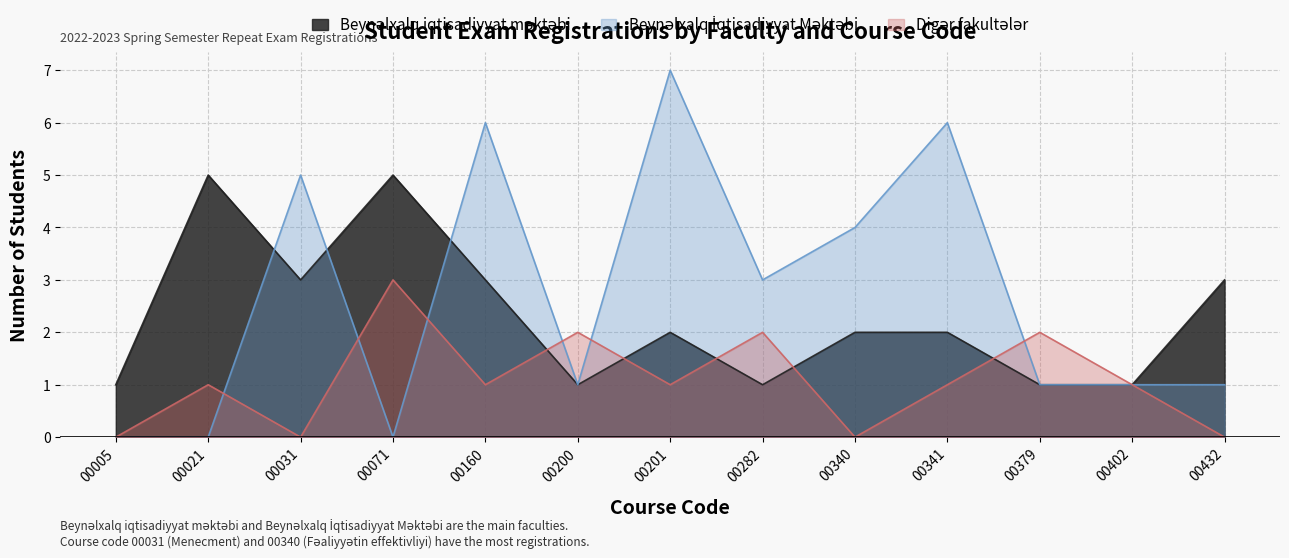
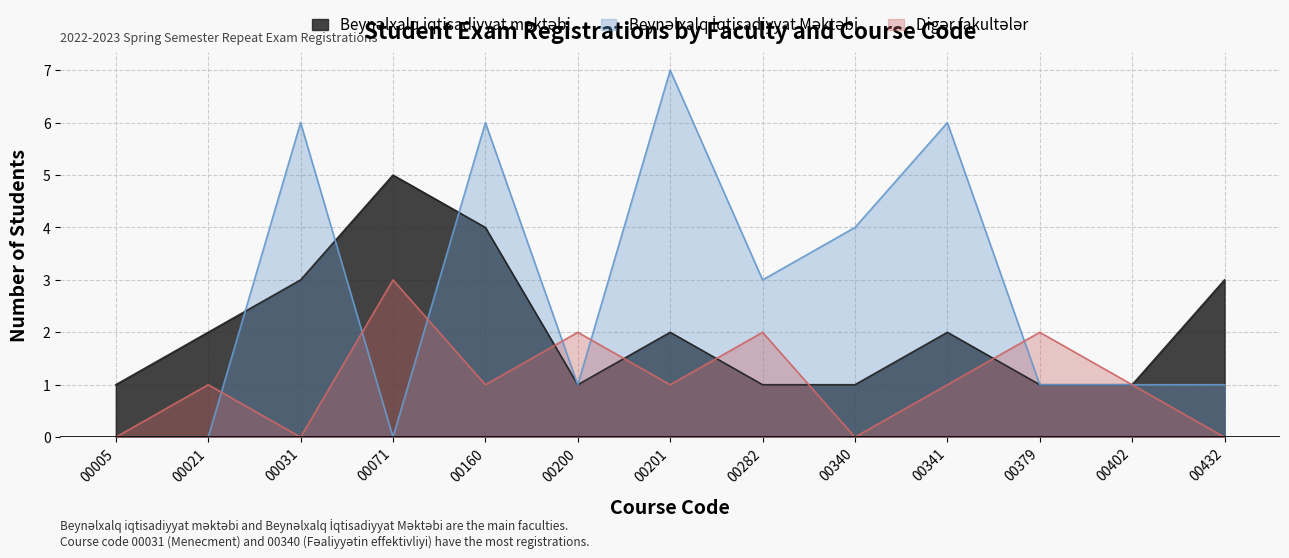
  {
    "Beynəlxalq iqtisadiyyat məktəbi": {
      "00005": 1,
-     "00021": 5,
+     "00021": 2,
      "00031": 3,
      "00071": 5,
-     "00160": 3,
+     "00160": 4,
      "00201": 2,
      "00282": 1,
-     "00340": 2,
+     "00340": 1,
      "00341": 2,
      "00432": 3
    },
    "Beynəlxalq İqtisadiyyat Məktəbi": {
      "00021": 0,
-     "00031": 5,
+     "00031": 6,
      "00071": 0,
      "00160": 6,
      "00201": 7,
      "00282": 3,
      "00340": 4,
      "00341": 6,
      "00432": 1
    },
    "Digər fakultələr": {
      "00021": 1,
      "00031": 0,
      "00071": 3,
      "00160": 1,
      "00200": 2,
      "00201": 1,
      "00282": 2,
      "00340": 0,
      "00341": 1,
      "00379": 2,
      "00432": 0
    }
  }
